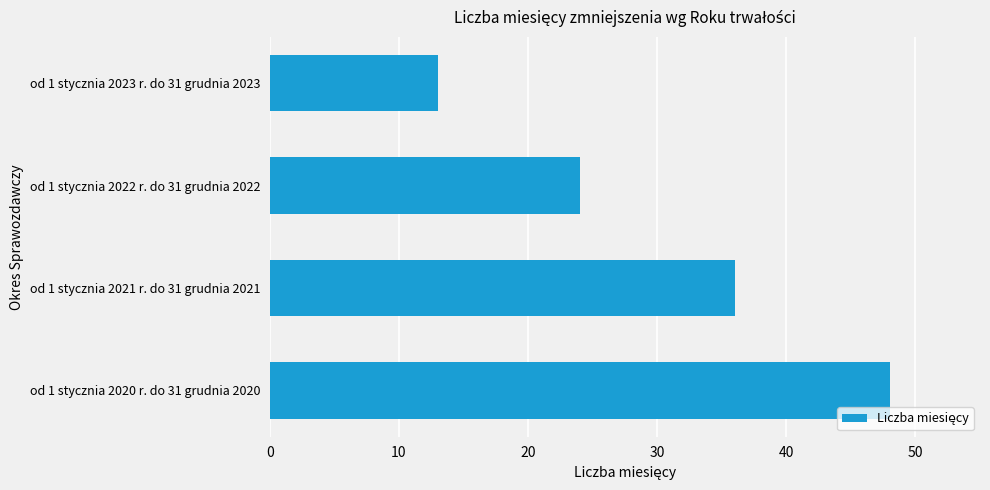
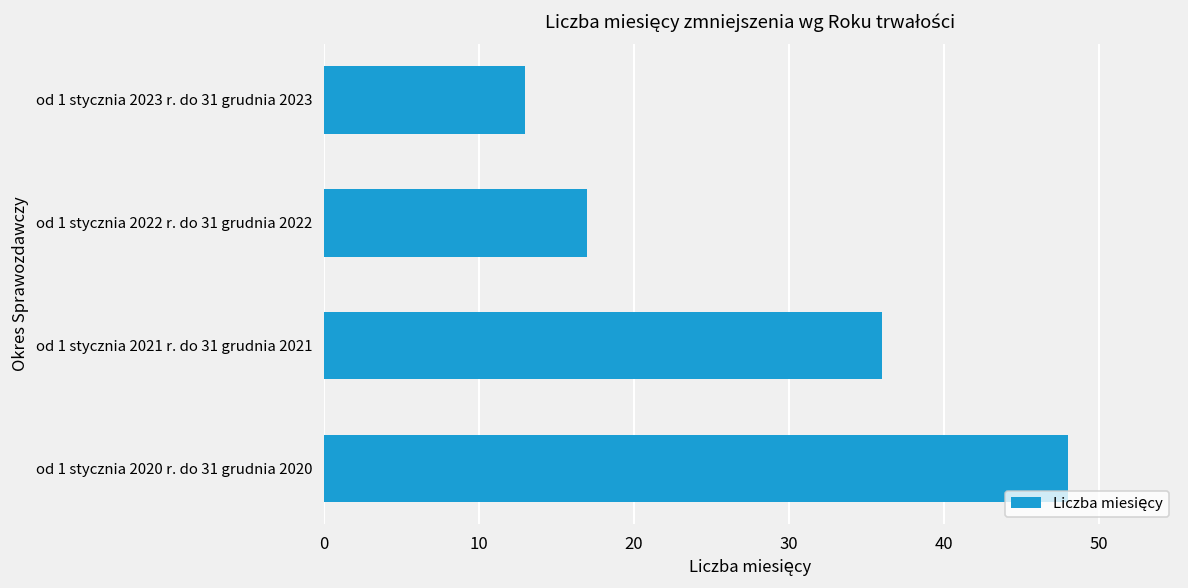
  {
    "od 1 stycznia 2023 r. do 31 grudnia 2023": 13,
-   "od 1 stycznia 2022 r. do 31 grudnia 2022": 24,
+   "od 1 stycznia 2022 r. do 31 grudnia 2022": 17,
    "od 1 stycznia 2021 r. do 31 grudnia 2021": 36,
    "od 1 stycznia 2020 r. do 31 grudnia 2020": 48
  }
